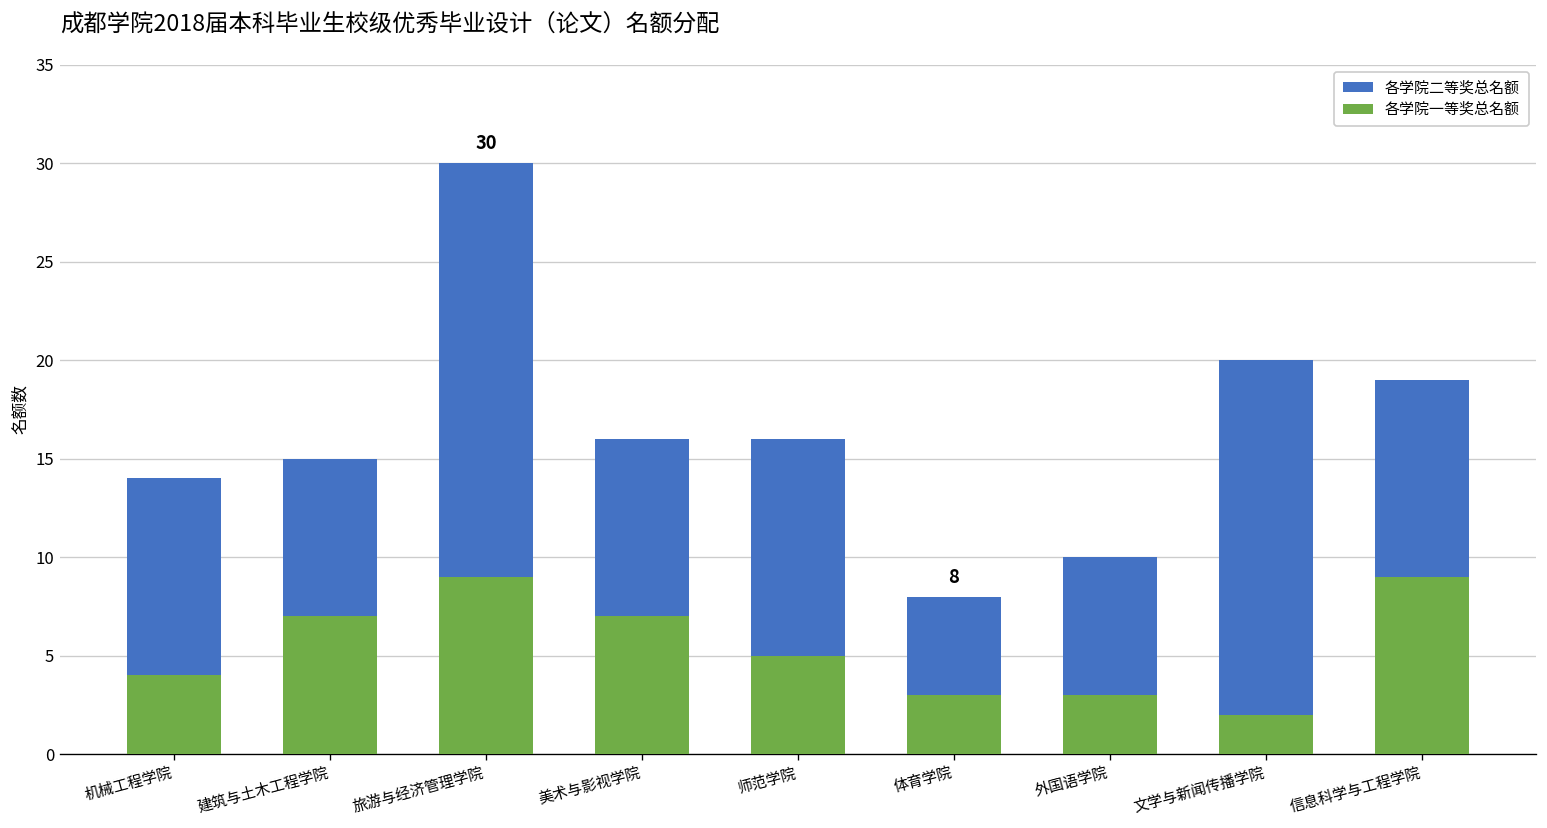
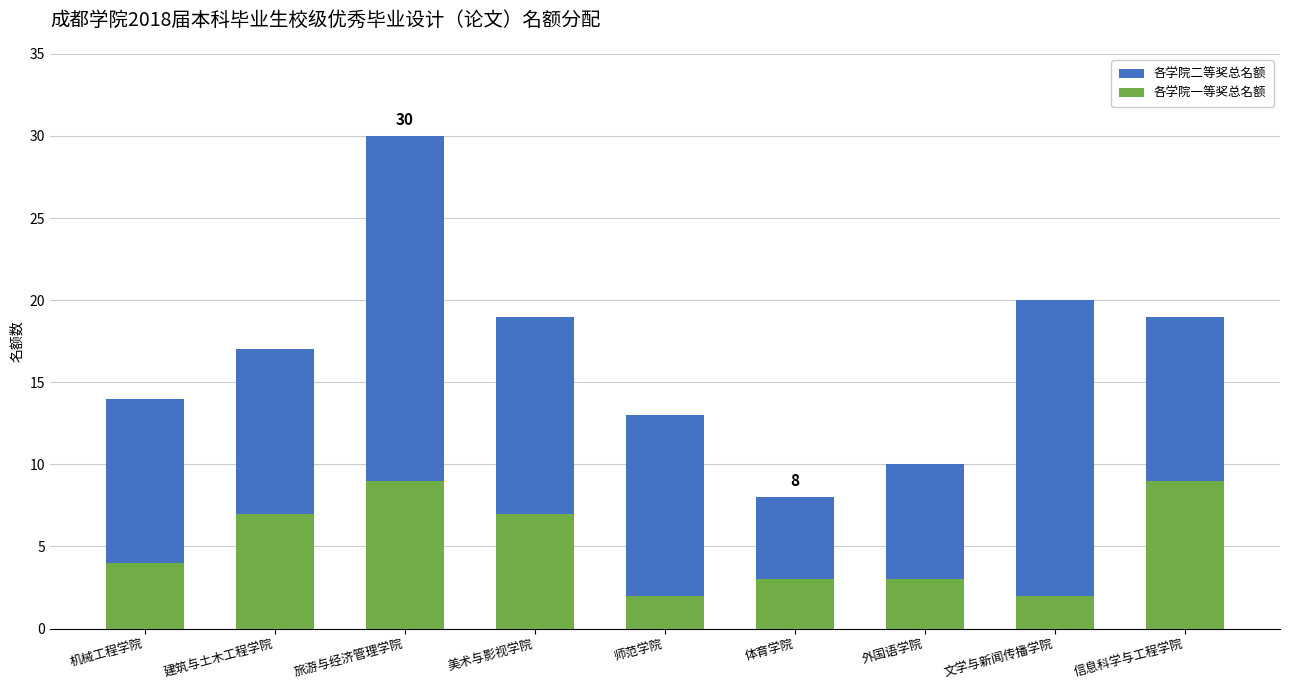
  {
    "各学院二等奖总名额": {
      "机械工程学院": 14,
-     "建筑与土木工程学院": 15,
-     "美术与影视学院": 16,
-     "师范学院": 16,
+     "建筑与土木工程学院": 17,
+     "美术与影视学院": 19,
+     "师范学院": 13,
      "外国语学院": 10,
      "文学与新闻传播学院": 20,
      "信息科学与工程学院": 19
    },
    "各学院一等奖总名额": {
-     "师范学院": 5
+     "师范学院": 2
    }
  }
